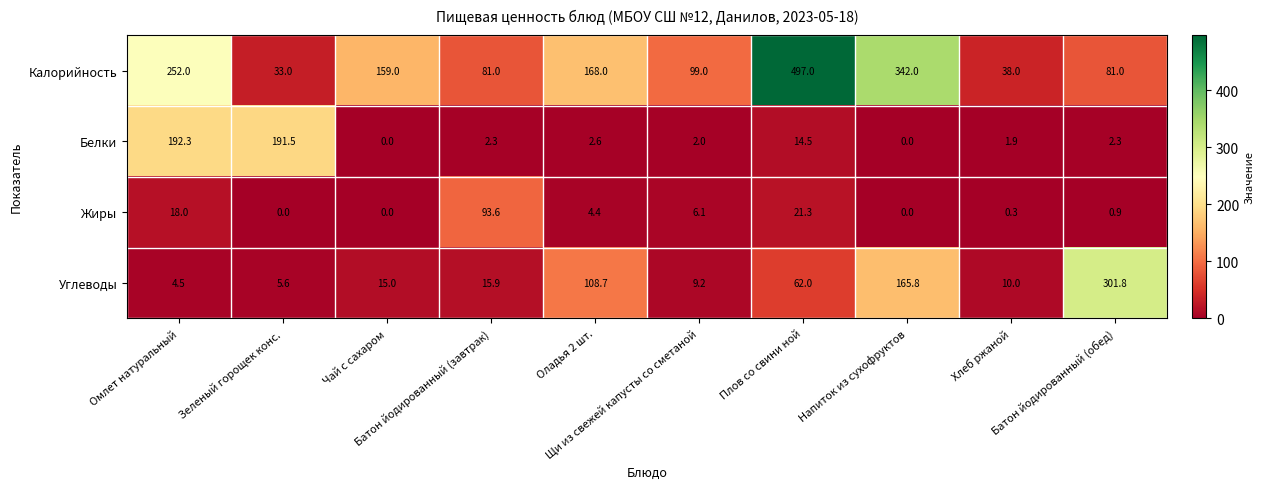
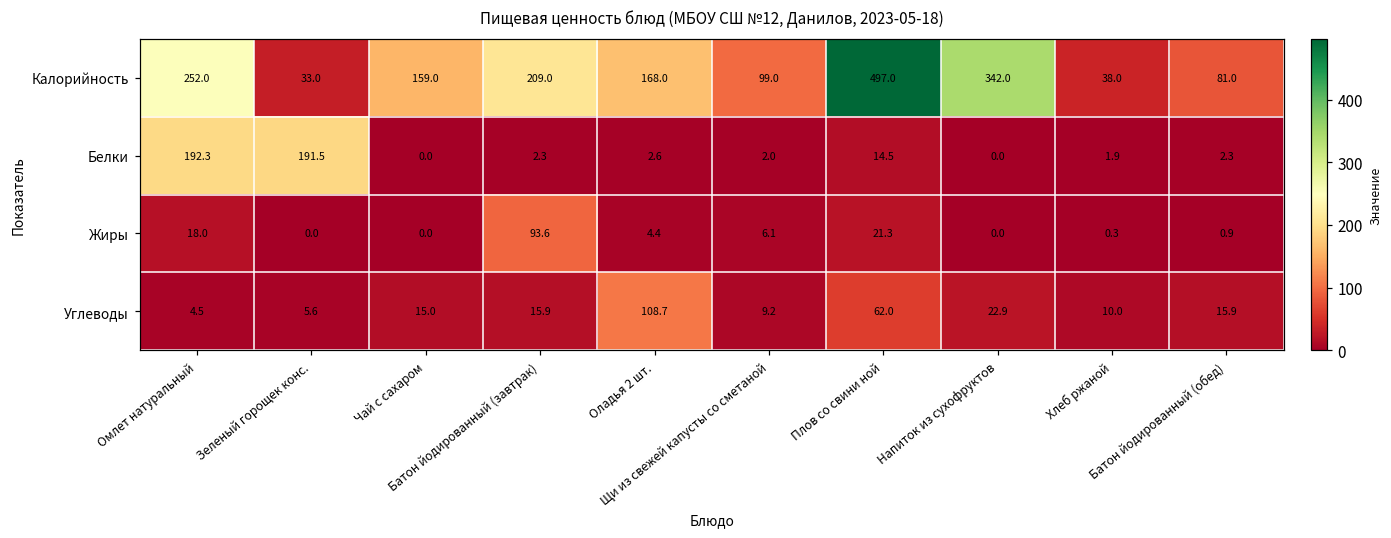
  {
    "Калорийность": {
      "Омлет натуральный": 252.0,
      "Зеленый горощек конс.": 33.0,
      "Чай с сахаром": 159.0,
-     "Батон йодированный (завтрак)": 81.0,
+     "Батон йодированный (завтрак)": 209.0,
      "Оладья 2 шт.": 168.0,
      "Щи из свежей капусты со сметаной": 99.0,
      "Плов со свини ной": 497.0,
      "Напиток из сухофруктов": 342.0,
      "Хлеб ржаной": 38.0,
      "Батон йодированный (обед)": 81.0
    },
    "Белки": {
      "Омлет натуральный": 192.3,
      "Зеленый горощек конс.": 191.5,
      "Чай с сахаром": 0.0,
      "Батон йодированный (завтрак)": 2.3,
      "Оладья 2 шт.": 2.6,
      "Щи из свежей капусты со сметаной": 2.0,
      "Плов со свини ной": 14.5,
      "Напиток из сухофруктов": 0.0,
      "Хлеб ржаной": 1.9,
      "Батон йодированный (обед)": 2.3
    },
    "Жиры": {
      "Омлет натуральный": 18.0,
      "Зеленый горощек конс.": 0.0,
      "Чай с сахаром": 0.0,
      "Батон йодированный (завтрак)": 93.6,
      "Оладья 2 шт.": 4.4,
      "Щи из свежей капусты со сметаной": 6.1,
      "Плов со свини ной": 21.3,
      "Напиток из сухофруктов": 0.0,
      "Хлеб ржаной": 0.3,
      "Батон йодированный (обед)": 0.9
    },
    "Углеводы": {
      "Омлет натуральный": 4.5,
      "Зеленый горощек конс.": 5.6,
      "Чай с сахаром": 15.0,
      "Батон йодированный (завтрак)": 15.9,
      "Оладья 2 шт.": 108.7,
      "Щи из свежей капусты со сметаной": 9.2,
      "Плов со свини ной": 62.0,
-     "Напиток из сухофруктов": 165.8,
+     "Напиток из сухофруктов": 22.9,
      "Хлеб ржаной": 10.0,
-     "Батон йодированный (обед)": 301.8
+     "Батон йодированный (обед)": 15.9
    }
  }
